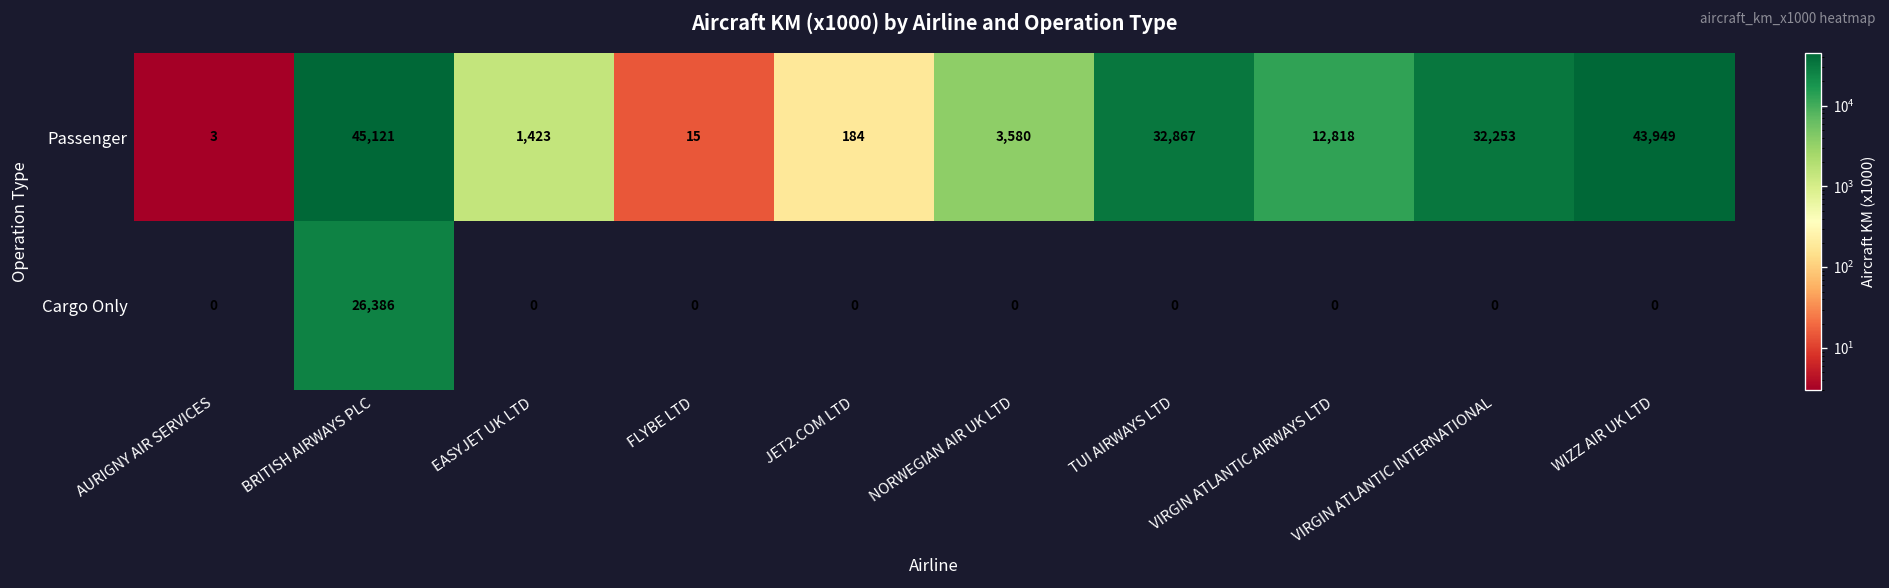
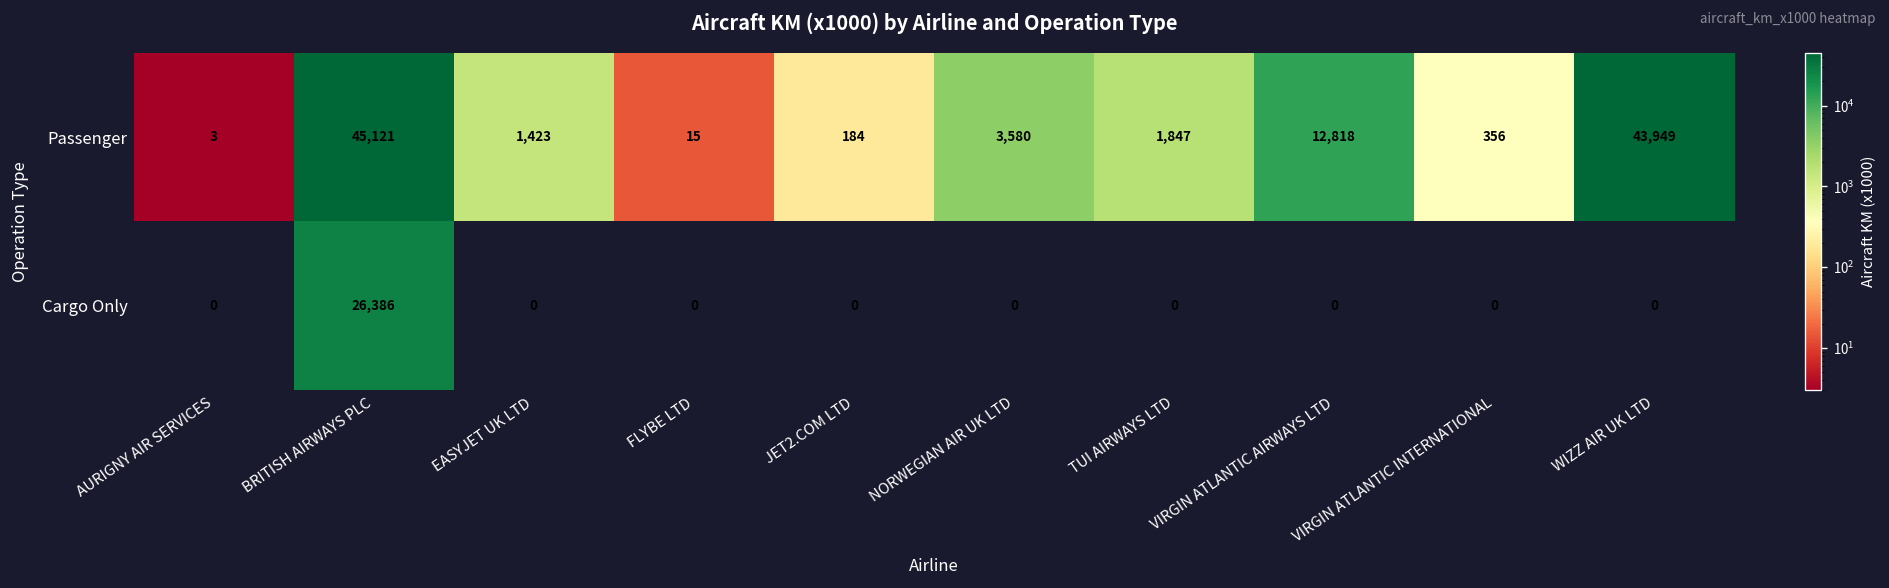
  {
    "Passenger": {
      "AURIGNY AIR SERVICES": "3",
      "BRITISH AIRWAYS PLC": "45,121",
      "EASYJET UK LTD": "1,423",
      "FLYBE LTD": "15",
      "JET2.COM LTD": "184",
      "NORWEGIAN AIR UK LTD": "3,580",
-     "TUI AIRWAYS LTD": "32,867",
+     "TUI AIRWAYS LTD": "1,847",
      "VIRGIN ATLANTIC AIRWAYS LTD": "12,818",
-     "VIRGIN ATLANTIC INTERNATIONAL": "32,253",
+     "VIRGIN ATLANTIC INTERNATIONAL": "356",
      "WIZZ AIR UK LTD": "43,949"
    },
    "Cargo Only": {
      "BRITISH AIRWAYS PLC": "26,386"
    }
  }
